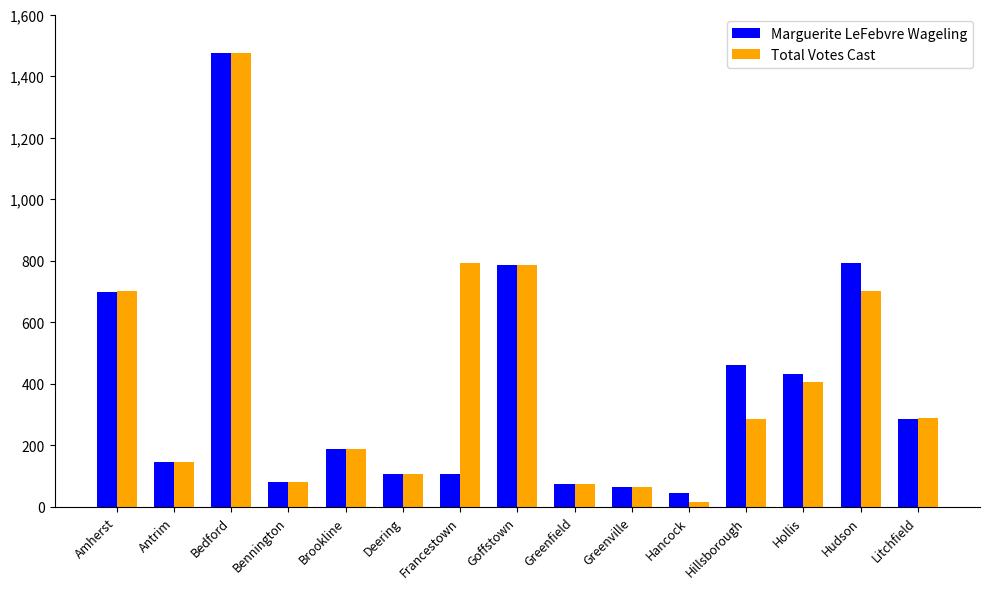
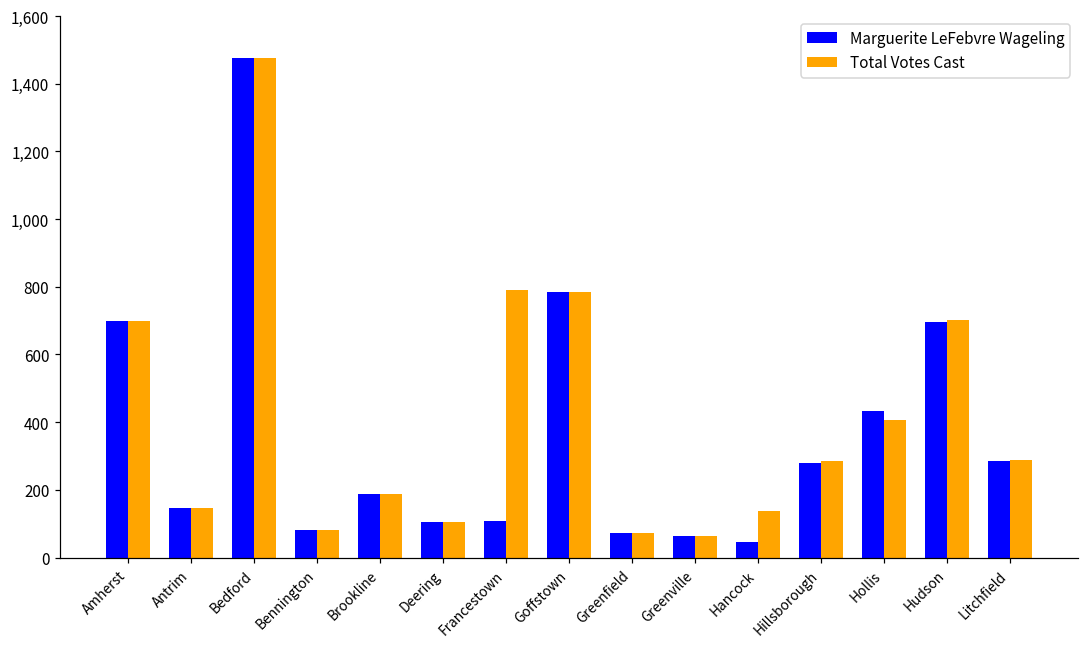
  {
    "Marguerite LeFebvre Wageling": {
      "Amherst": "700",
      "Antrim": "150",
      "Bedford": "1,480",
      "Bennington": "80",
      "Brookline": "190",
      "Deering": "110",
      "Francestown": "110",
      "Goffstown": "790",
      "Greenfield": "70",
      "Greenville": "60",
      "Hancock": "50",
-     "Hillsborough": "460",
+     "Hillsborough": "280",
      "Hollis": "430",
-     "Hudson": "790",
+     "Hudson": "700",
      "Litchfield": "290"
    },
    "Total Votes Cast": {
      "Amherst": "700",
      "Antrim": "150",
      "Bedford": "1,480",
      "Bennington": "80",
      "Brookline": "190",
      "Deering": "110",
      "Francestown": "790",
      "Goffstown": "790",
      "Greenfield": "70",
      "Greenville": "60",
-     "Hancock": "20",
+     "Hancock": "140",
      "Hillsborough": "290",
      "Hollis": "410",
      "Hudson": "700",
      "Litchfield": "290"
    }
  }
